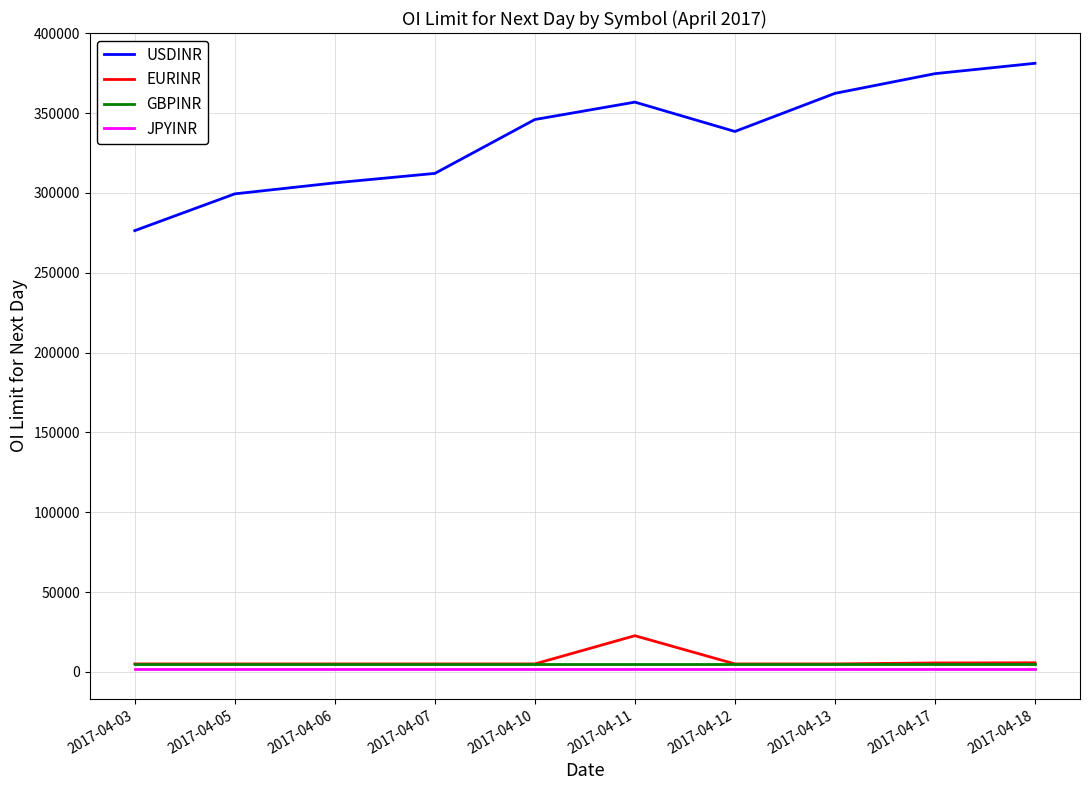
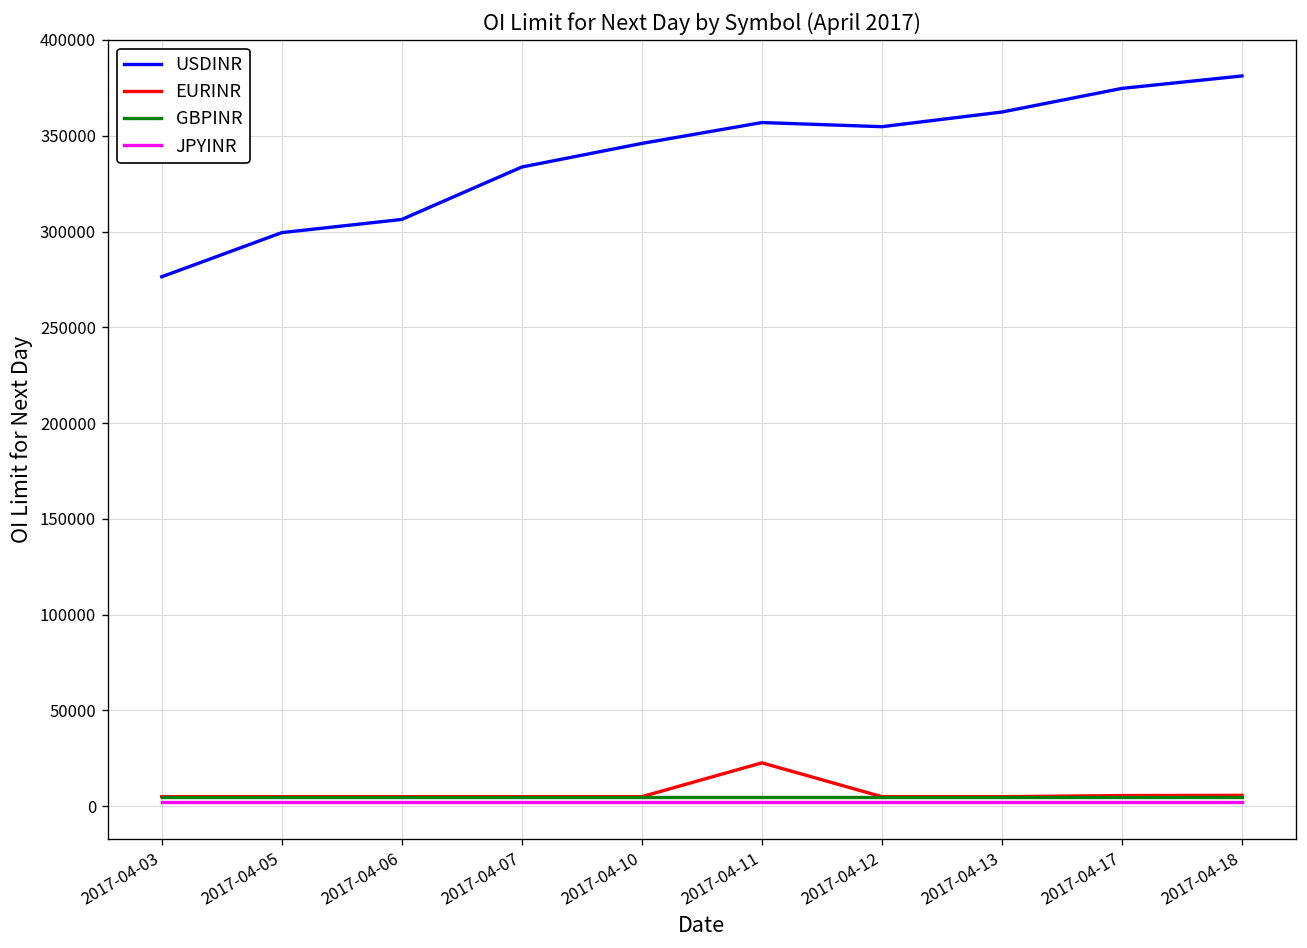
  {
    "USDINR": {
      "2017-04-03": 276000,
      "2017-04-05": 299000,
      "2017-04-06": 306000,
-     "2017-04-07": 312000,
+     "2017-04-07": 334000,
      "2017-04-10": 346000,
      "2017-04-11": 357000,
-     "2017-04-12": 339000,
+     "2017-04-12": 355000,
      "2017-04-13": 362000,
      "2017-04-17": 375000,
      "2017-04-18": 381000
    },
    "EURINR": {
      "2017-04-11": 23000
    },
    "GBPINR": {
      "2017-04-11": 5000
    },
    "JPYINR": {
      "2017-04-03": 2000,
      "2017-04-05": 2000,
      "2017-04-06": 2000,
      "2017-04-07": 2000,
      "2017-04-10": 2000,
      "2017-04-11": 2000,
      "2017-04-12": 2000,
      "2017-04-13": 2000,
      "2017-04-17": 2000,
      "2017-04-18": 2000
    }
  }
